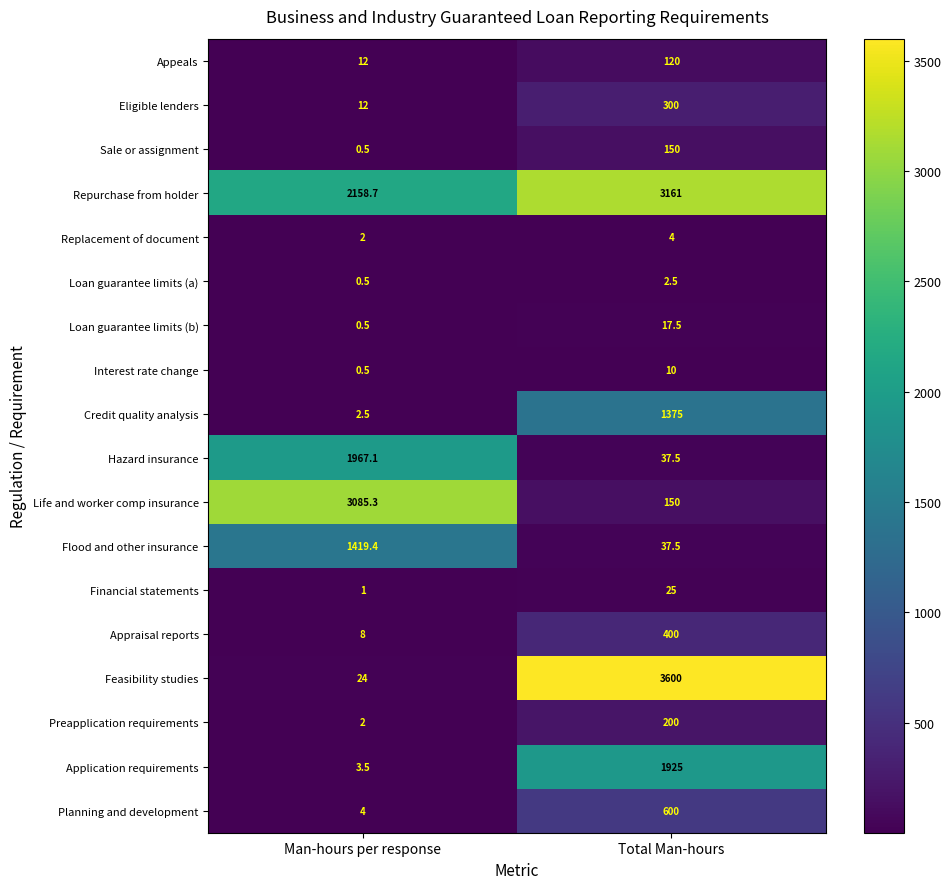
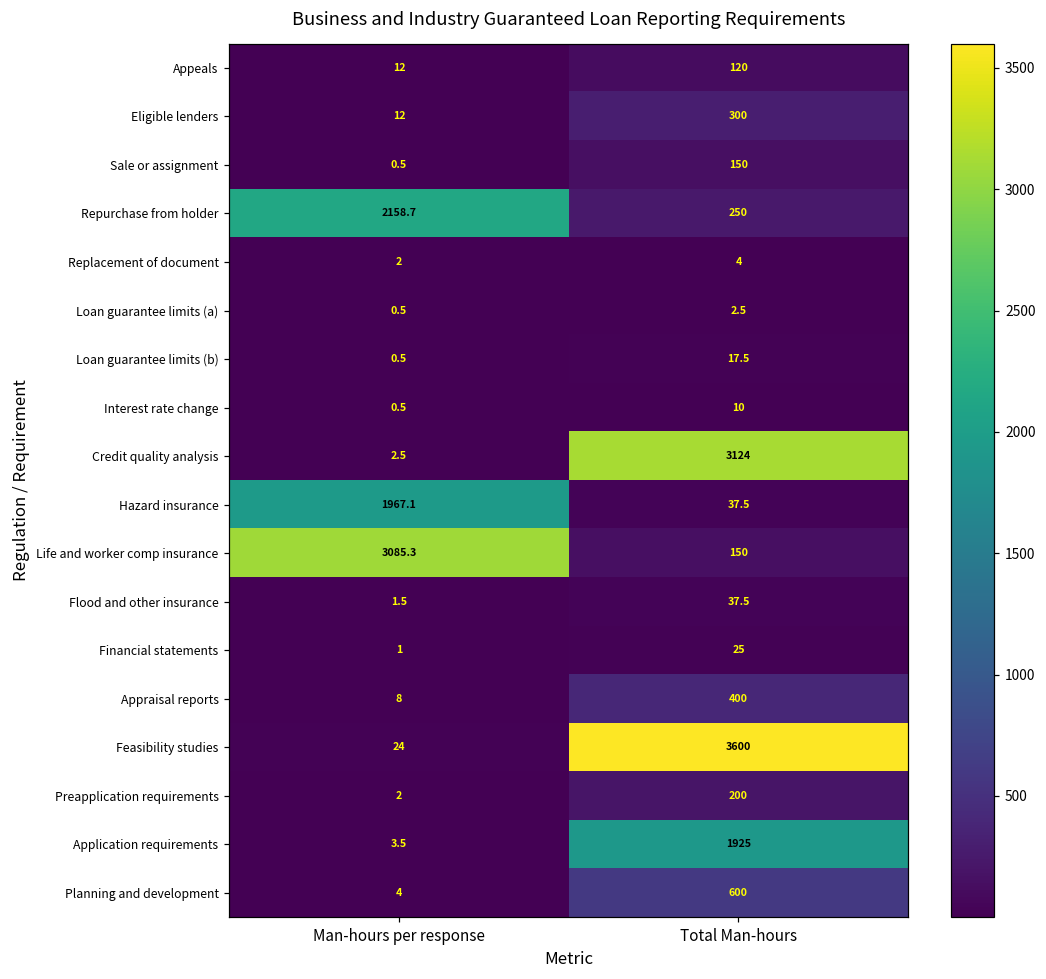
  {
    "Appeals": {
      "Man-hours per response": 12,
      "Total Man-hours": 120
    },
    "Eligible lenders": {
      "Man-hours per response": 12,
      "Total Man-hours": 300
    },
    "Sale or assignment": {
      "Man-hours per response": 0.5,
      "Total Man-hours": 150
    },
    "Repurchase from holder": {
      "Man-hours per response": 2158.7,
-     "Total Man-hours": 3161
+     "Total Man-hours": 250
    },
    "Replacement of document": {
      "Man-hours per response": 2,
      "Total Man-hours": 4
    },
    "Loan guarantee limits (a)": {
      "Man-hours per response": 0.5,
      "Total Man-hours": 2.5
    },
    "Loan guarantee limits (b)": {
      "Man-hours per response": 0.5,
      "Total Man-hours": 17.5
    },
    "Interest rate change": {
      "Man-hours per response": 0.5,
      "Total Man-hours": 10
    },
    "Credit quality analysis": {
      "Man-hours per response": 2.5,
-     "Total Man-hours": 1375
+     "Total Man-hours": 3124
    },
    "Hazard insurance": {
      "Man-hours per response": 1967.1,
      "Total Man-hours": 37.5
    },
    "Life and worker comp insurance": {
      "Man-hours per response": 3085.3,
      "Total Man-hours": 150
    },
    "Flood and other insurance": {
-     "Man-hours per response": 1419.4,
+     "Man-hours per response": 1.5,
      "Total Man-hours": 37.5
    },
    "Financial statements": {
      "Man-hours per response": 1,
      "Total Man-hours": 25
    },
    "Appraisal reports": {
      "Man-hours per response": 8,
      "Total Man-hours": 400
    },
    "Feasibility studies": {
      "Man-hours per response": 24,
      "Total Man-hours": 3600
    },
    "Preapplication requirements": {
      "Man-hours per response": 2,
      "Total Man-hours": 200
    },
    "Application requirements": {
      "Man-hours per response": 3.5,
      "Total Man-hours": 1925
    },
    "Planning and development": {
      "Man-hours per response": 4,
      "Total Man-hours": 600
    }
  }
